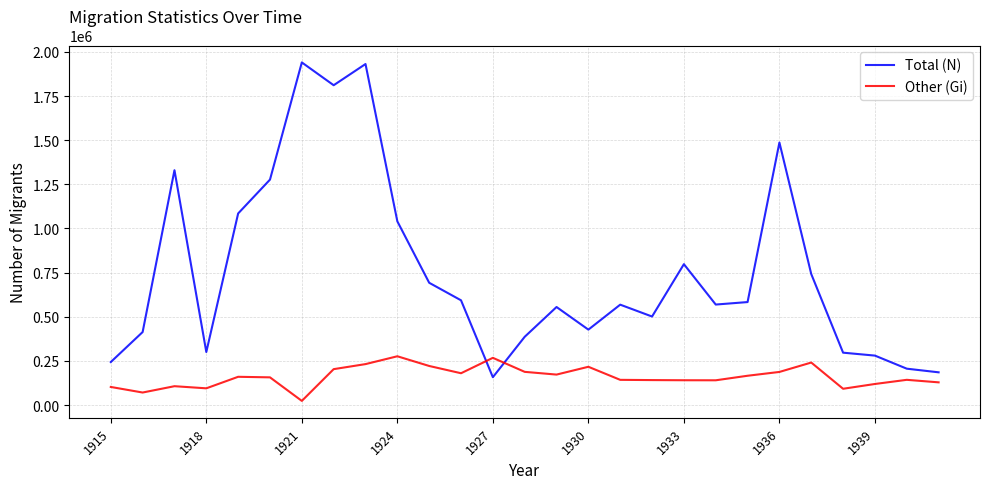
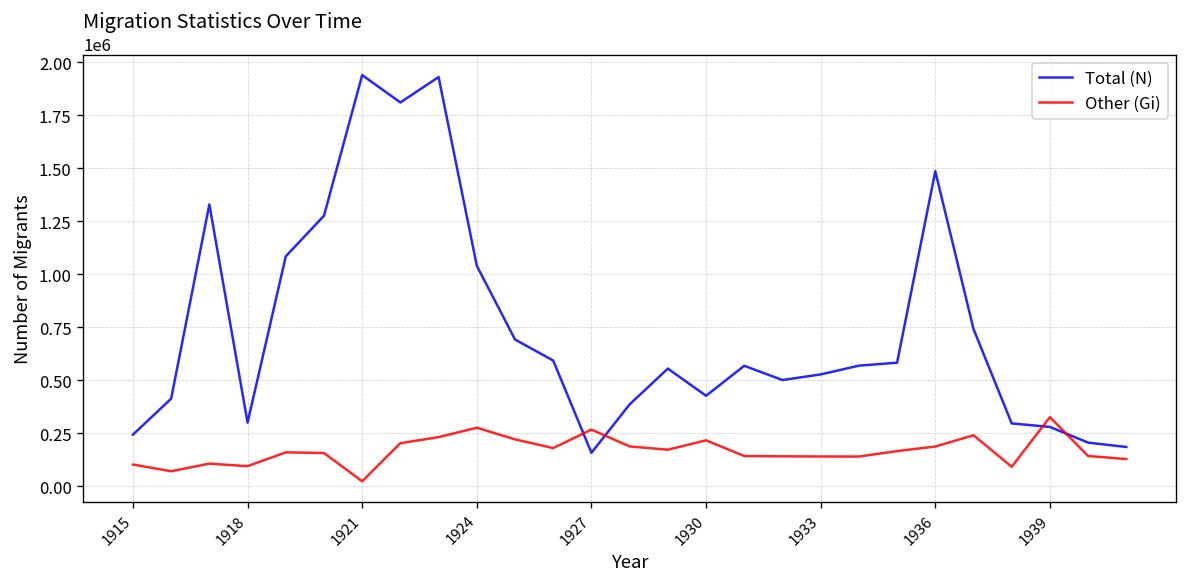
  {
    "Total (N)": {
      "1915": 240000,
      "1918": 300000,
      "1921": 1940000,
      "1924": 1040000,
      "1927": 160000,
      "1930": 430000,
-     "1933": 800000,
+     "1933": 530000,
      "1936": 1490000,
      "1939": 280000
    },
    "Other (Gi)": {
      "1915": 100000,
      "1918": 90000,
      "1921": 20000,
      "1924": 280000,
      "1927": 270000,
      "1930": 220000,
      "1933": 140000,
      "1936": 190000,
-     "1939": 120000
+     "1939": 330000
    }
  }
